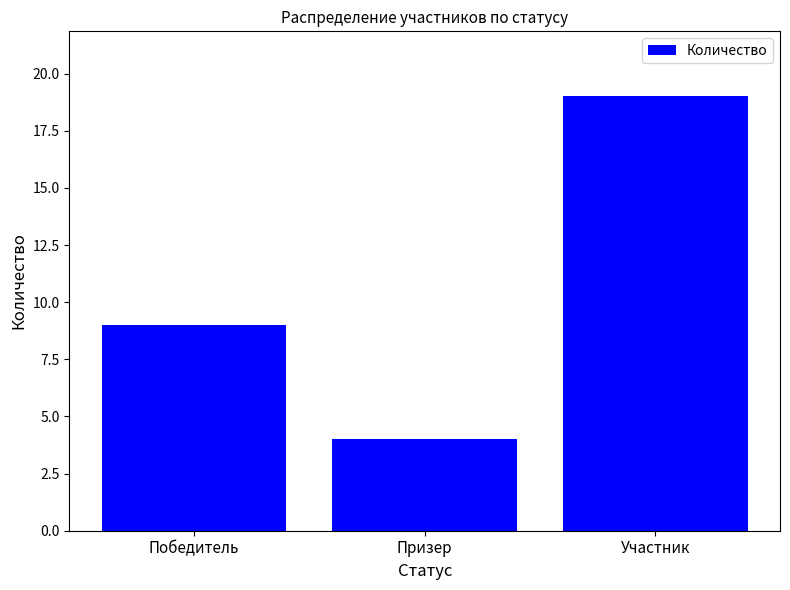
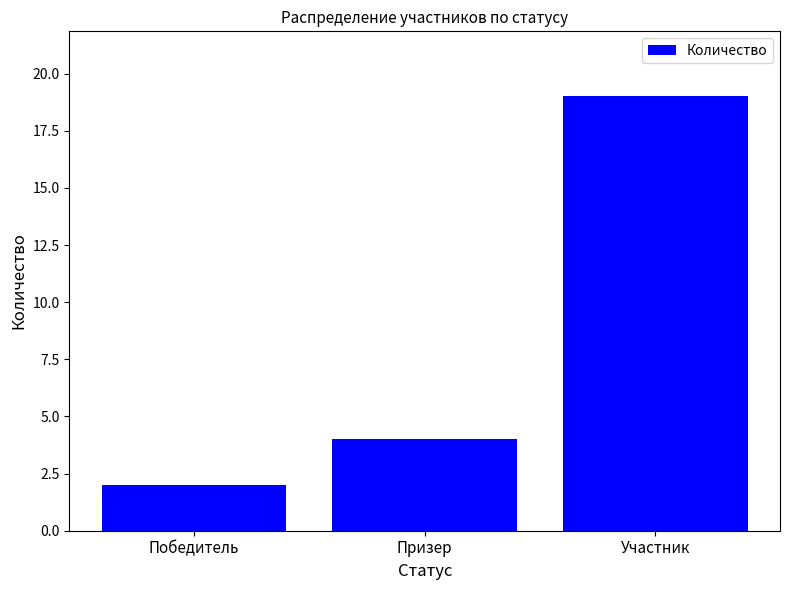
  {
-   "Победитель": 9,
+   "Победитель": 2,
    "Призер": 4,
    "Участник": 19
  }
